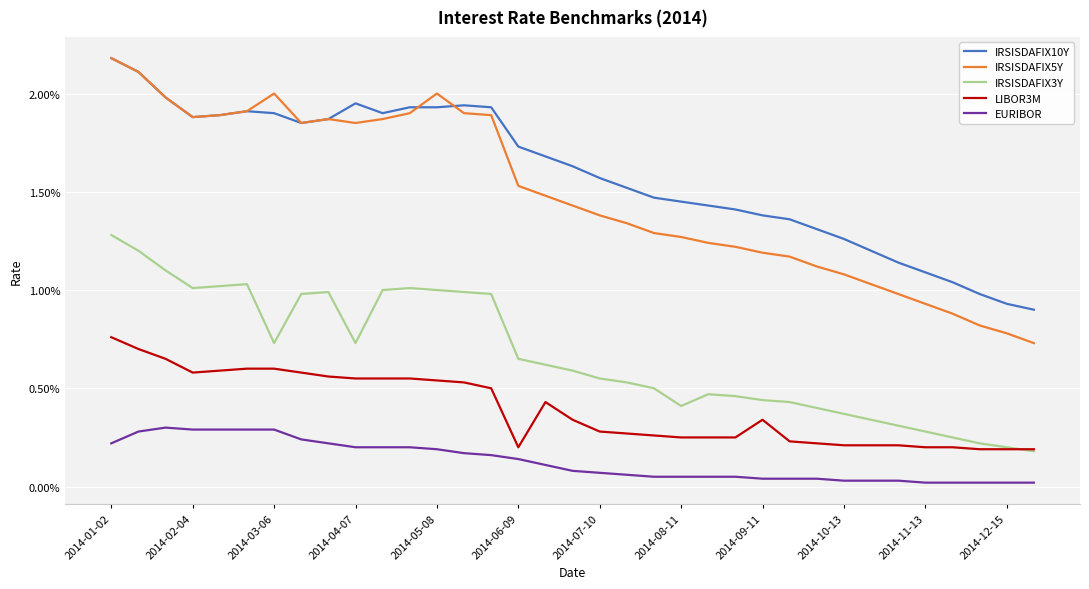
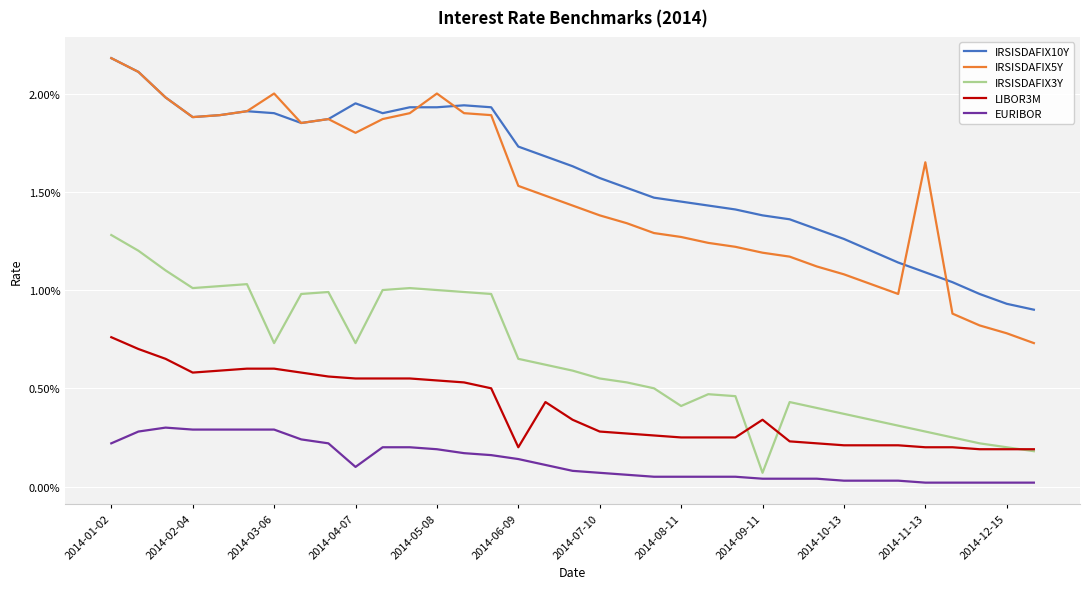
  {
    "IRSISDAFIX10Y": {
      "2014-03-06": "1.90%",
      "2014-04-07": "1.95%",
      "2014-05-08": "1.93%",
      "2014-06-09": "1.73%",
      "2014-07-10": "1.57%",
      "2014-08-11": "1.45%",
      "2014-09-11": "1.38%",
      "2014-10-13": "1.26%",
      "2014-11-13": "1.09%",
      "2014-12-15": "0.93%"
    },
    "IRSISDAFIX5Y": {
      "2014-03-06": "2.00%",
-     "2014-04-07": "1.85%",
+     "2014-04-07": "1.80%",
      "2014-05-08": "2.00%",
      "2014-06-09": "1.53%",
      "2014-07-10": "1.38%",
      "2014-08-11": "1.27%",
      "2014-09-11": "1.19%",
      "2014-10-13": "1.08%",
-     "2014-11-13": "0.93%",
+     "2014-11-13": "1.65%",
      "2014-12-15": "0.78%"
    },
    "IRSISDAFIX3Y": {
      "2014-01-02": "1.28%",
      "2014-02-04": "1.01%",
      "2014-03-06": "0.73%",
      "2014-04-07": "0.73%",
      "2014-05-08": "1.00%",
      "2014-06-09": "0.65%",
      "2014-07-10": "0.55%",
      "2014-08-11": "0.41%",
-     "2014-09-11": "0.44%",
+     "2014-09-11": "0.07%",
      "2014-10-13": "0.37%",
      "2014-11-13": "0.28%"
    },
    "LIBOR3M": {
      "2014-01-02": "0.76%",
      "2014-02-04": "0.58%",
      "2014-03-06": "0.60%",
      "2014-04-07": "0.55%",
      "2014-05-08": "0.54%",
      "2014-06-09": "0.20%",
      "2014-07-10": "0.28%",
      "2014-08-11": "0.25%",
      "2014-09-11": "0.34%",
      "2014-10-13": "0.21%",
      "2014-11-13": "0.20%"
    },
    "EURIBOR": {
      "2014-01-02": "0.22%",
      "2014-02-04": "0.29%",
      "2014-03-06": "0.29%",
-     "2014-04-07": "0.20%",
+     "2014-04-07": "0.10%",
      "2014-05-08": "0.19%",
      "2014-06-09": "0.14%",
      "2014-07-10": "0.07%",
      "2014-08-11": "0.05%",
      "2014-09-11": "0.04%",
      "2014-10-13": "0.03%",
      "2014-11-13": "0.02%",
      "2014-12-15": "0.02%"
    }
  }
